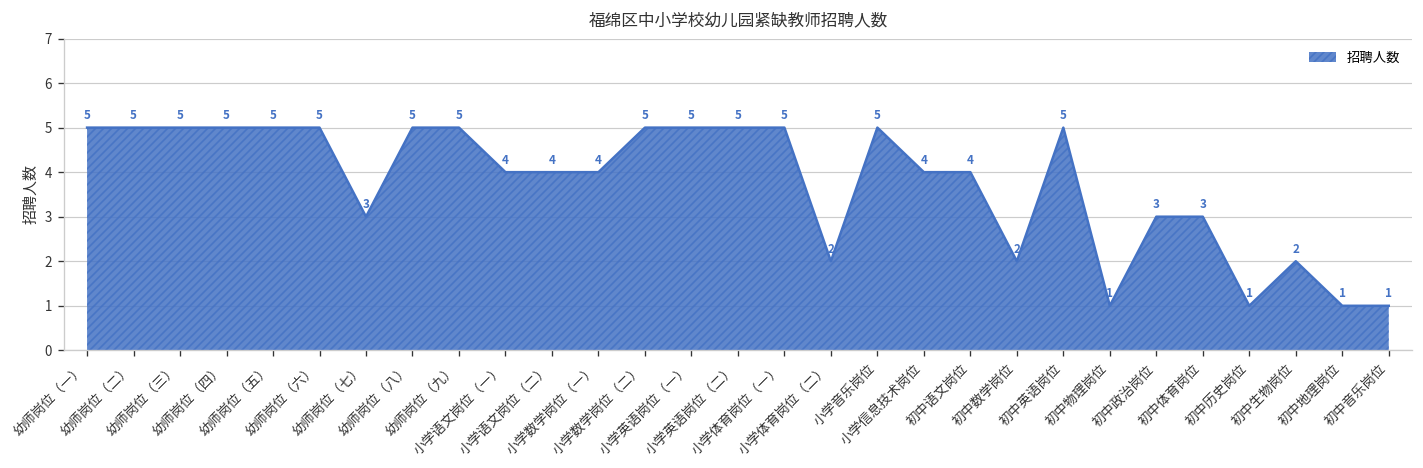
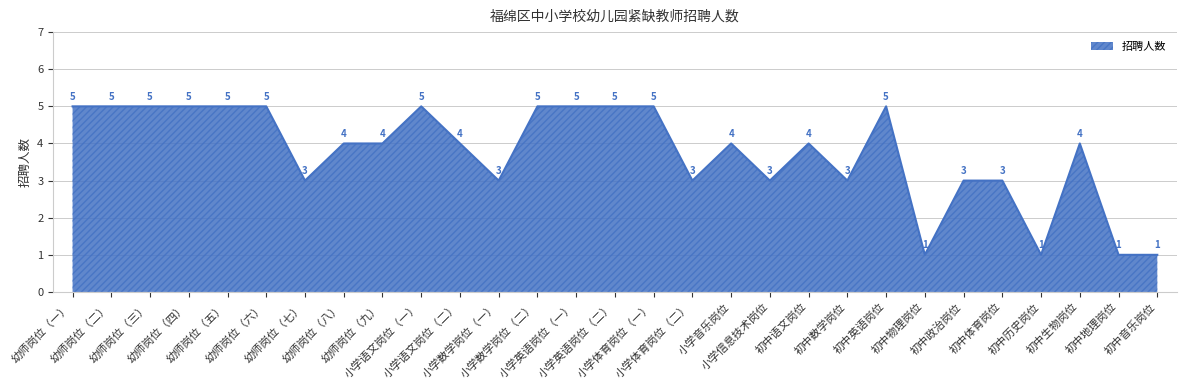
  {
    "幼师岗位（一）": 5,
    "幼师岗位（二）": 5,
    "幼师岗位（三）": 5,
    "幼师岗位（四）": 5,
    "幼师岗位（五）": 5,
    "幼师岗位（六）": 5,
    "幼师岗位（七）": 3,
-   "幼师岗位（八）": 5,
-   "幼师岗位（九）": 5,
-   "小学语文岗位（一）": 4,
+   "幼师岗位（八）": 4,
+   "幼师岗位（九）": 4,
+   "小学语文岗位（一）": 5,
    "小学语文岗位（二）": 4,
-   "小学数学岗位（一）": 4,
+   "小学数学岗位（一）": 3,
    "小学数学岗位（二）": 5,
    "小学英语岗位（一）": 5,
    "小学英语岗位（二）": 5,
    "小学体育岗位（一）": 5,
-   "小学体育岗位（二）": 2,
-   "小学音乐岗位": 5,
-   "小学信息技术岗位": 4,
+   "小学体育岗位（二）": 3,
+   "小学音乐岗位": 4,
+   "小学信息技术岗位": 3,
    "初中语文岗位": 4,
-   "初中数学岗位": 2,
+   "初中数学岗位": 3,
    "初中英语岗位": 5,
    "初中物理岗位": 1,
    "初中政治岗位": 3,
    "初中体育岗位": 3,
    "初中历史岗位": 1,
-   "初中生物岗位": 2,
+   "初中生物岗位": 4,
    "初中地理岗位": 1,
    "初中音乐岗位": 1
  }
